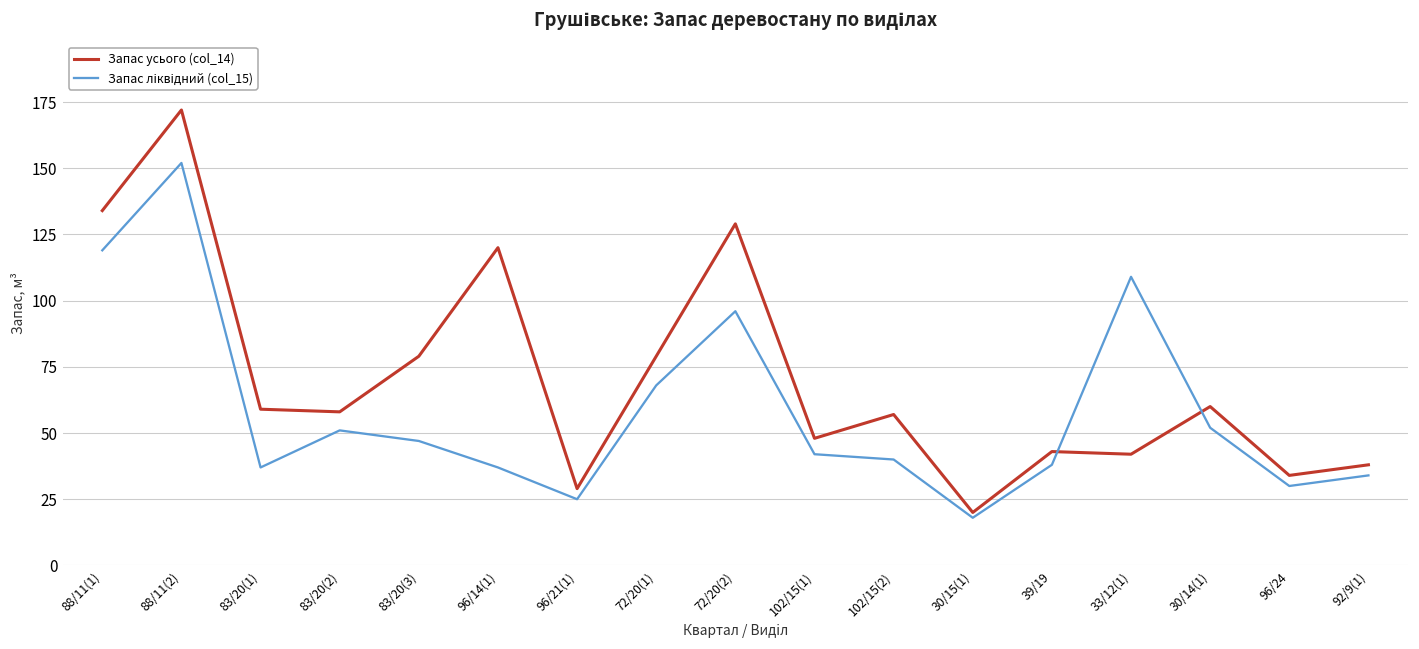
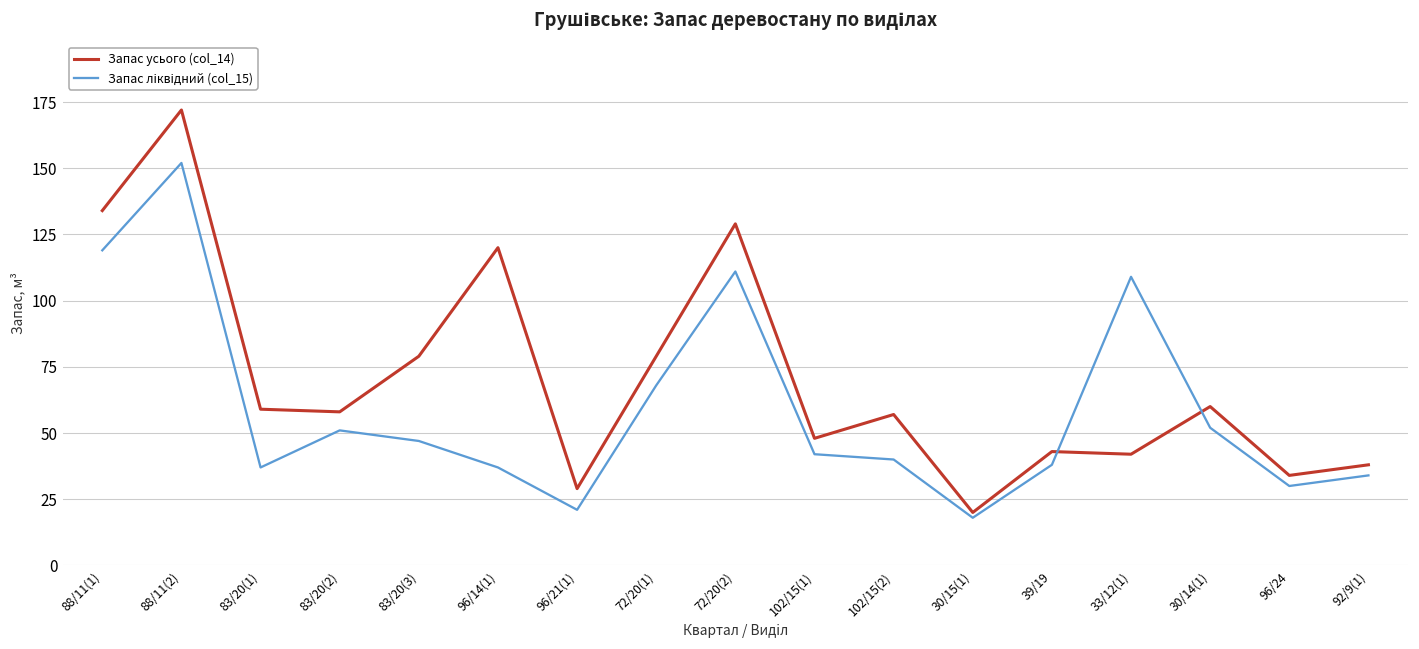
  {
    "Запас усього (col_14)": {
      "88/11(1)": 134,
      "88/11(2)": 172,
      "83/20(1)": 59,
      "83/20(2)": 58,
      "83/20(3)": 79,
      "96/14(1)": 120,
      "96/21(1)": 29,
      "72/20(1)": 79,
      "72/20(2)": 129,
      "102/15(1)": 48,
      "102/15(2)": 57,
      "30/15(1)": 20,
      "39/19": 43,
      "33/12(1)": 42,
      "30/14(1)": 60,
      "96/24": 34,
      "92/9(1)": 38
    },
    "Запас ліквідний (col_15)": {
      "88/11(1)": 119,
      "88/11(2)": 152,
      "83/20(1)": 37,
      "83/20(2)": 51,
      "83/20(3)": 47,
      "96/14(1)": 37,
-     "96/21(1)": 25,
+     "96/21(1)": 21,
      "72/20(1)": 68,
-     "72/20(2)": 96,
+     "72/20(2)": 111,
      "102/15(1)": 42,
      "102/15(2)": 40,
      "30/15(1)": 18,
      "39/19": 38,
      "33/12(1)": 109,
      "30/14(1)": 52,
      "96/24": 30,
      "92/9(1)": 34
    }
  }
